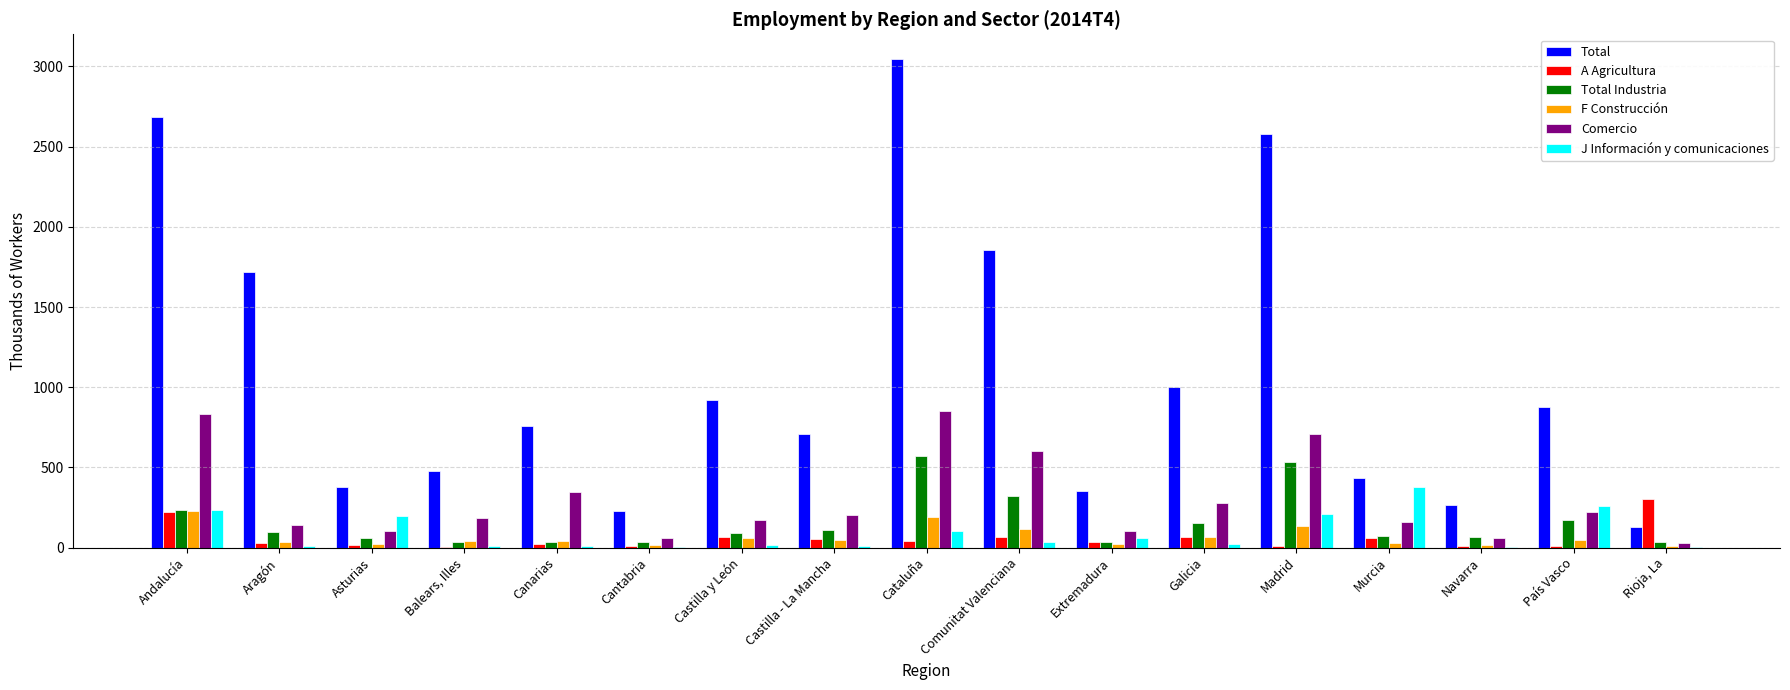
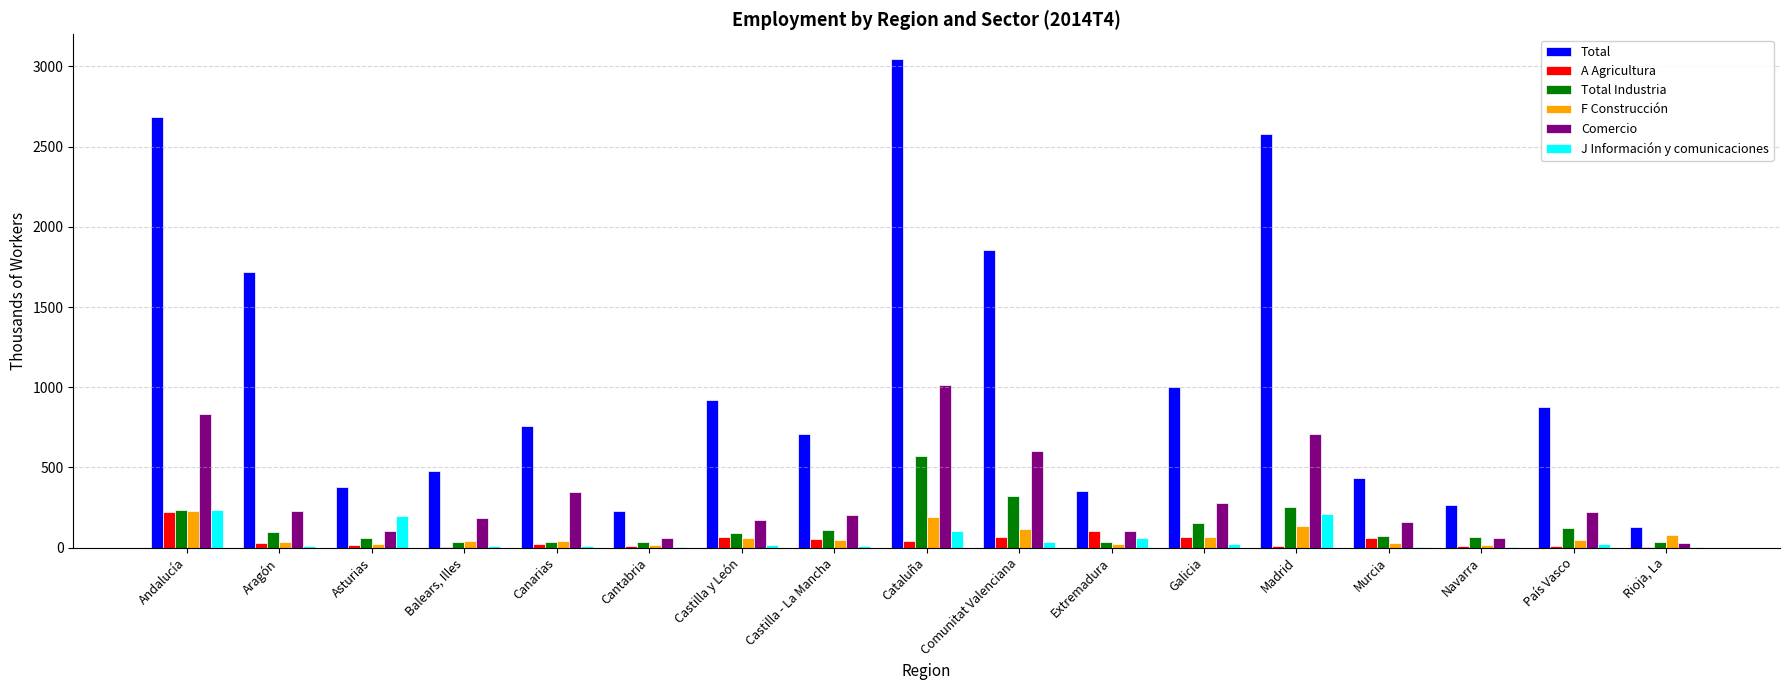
  {
    "Total": {
      "Andalucía": 2680,
      "Aragón": 1720,
      "Asturias": 380,
      "Balears, Illes": 480,
      "Canarias": 760,
      "Cantabria": 230,
      "Castilla y León": 920,
      "Castilla - La Mancha": 710,
      "Cataluña": 3050,
      "Comunitat Valenciana": 1860,
      "Extremadura": 350,
      "Galicia": 1000,
      "Madrid": 2580,
      "Murcia": 440,
      "Navarra": 260,
      "País Vasco": 870,
      "Rioja, La": 130
    },
    "A Agricultura": {
      "Andalucía": 220,
      "Aragón": 30,
      "Canarias": 30,
      "Castilla y León": 70,
      "Castilla - La Mancha": 50,
      "Cataluña": 40,
      "Comunitat Valenciana": 70,
-     "Extremadura": 40,
+     "Extremadura": 110,
      "Galicia": 60,
      "Murcia": 60,
-     "Rioja, La": 310
+     "Rioja, La": 10
    },
    "Total Industria": {
      "Andalucía": 230,
      "Aragón": 100,
      "Asturias": 60,
      "Balears, Illes": 40,
      "Canarias": 30,
      "Cantabria": 40,
      "Castilla y León": 90,
      "Castilla - La Mancha": 110,
      "Cataluña": 570,
      "Comunitat Valenciana": 320,
      "Extremadura": 40,
      "Galicia": 160,
-     "Madrid": 530,
+     "Madrid": 260,
      "Murcia": 70,
      "Navarra": 70,
-     "País Vasco": 170,
+     "País Vasco": 120,
      "Rioja, La": 30
    },
    "F Construcción": {
      "Andalucía": 230,
      "Aragón": 30,
      "Asturias": 20,
      "Balears, Illes": 40,
      "Canarias": 40,
      "Castilla y León": 60,
      "Castilla - La Mancha": 50,
      "Cataluña": 190,
      "Comunitat Valenciana": 110,
      "Extremadura": 30,
      "Galicia": 70,
      "Madrid": 140,
      "Murcia": 30,
      "País Vasco": 50,
-     "Rioja, La": 10
+     "Rioja, La": 80
    },
    "Comercio": {
      "Andalucía": 830,
-     "Aragón": 140,
+     "Aragón": 230,
      "Asturias": 100,
      "Balears, Illes": 190,
      "Canarias": 340,
      "Cantabria": 60,
      "Castilla y León": 170,
      "Castilla - La Mancha": 200,
-     "Cataluña": 850,
+     "Cataluña": 1010,
      "Comunitat Valenciana": 610,
      "Extremadura": 100,
      "Galicia": 280,
      "Madrid": 710,
      "Murcia": 160,
      "Navarra": 60,
      "País Vasco": 220,
      "Rioja, La": 30
    },
    "J Información y comunicaciones": {
      "Andalucía": 230,
      "Asturias": 200,
      "Cataluña": 100,
      "Comunitat Valenciana": 40,
      "Extremadura": 60,
      "Galicia": 20,
      "Madrid": 210,
-     "Murcia": 380,
-     "País Vasco": 260
+     "Murcia": 10,
+     "País Vasco": 20
    }
  }
